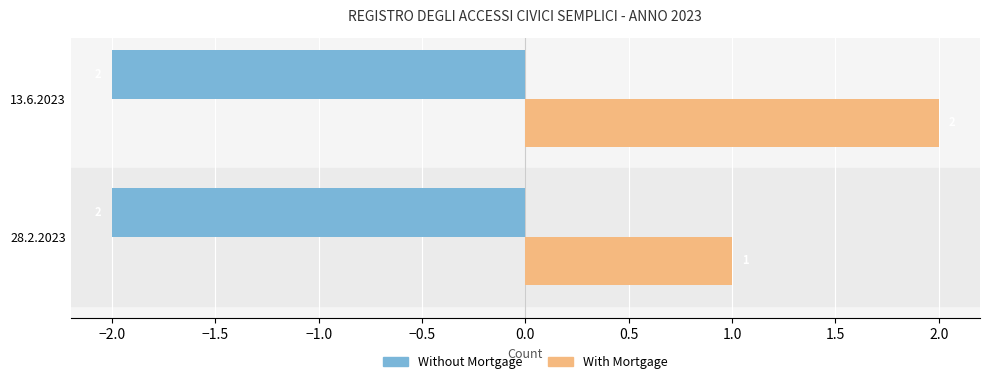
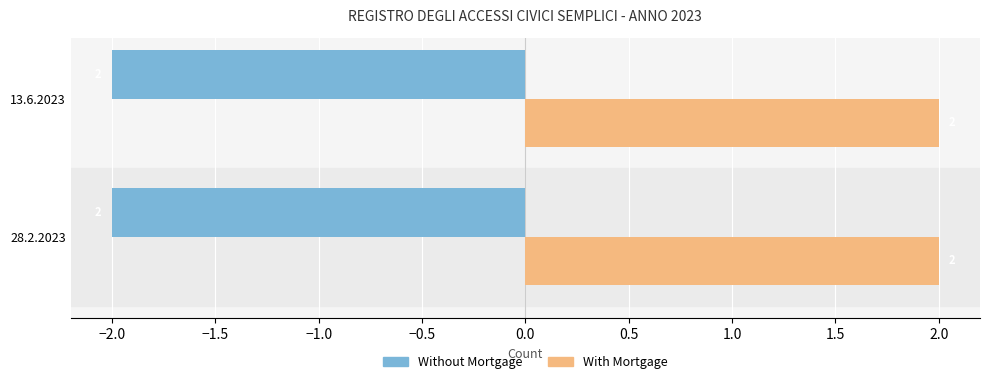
  {
    "Without Mortgage": {
      "13.6.2023": -2,
      "28.2.2023": -2
    },
    "With Mortgage": {
      "13.6.2023": 2,
-     "28.2.2023": 1
+     "28.2.2023": 2
    }
  }
